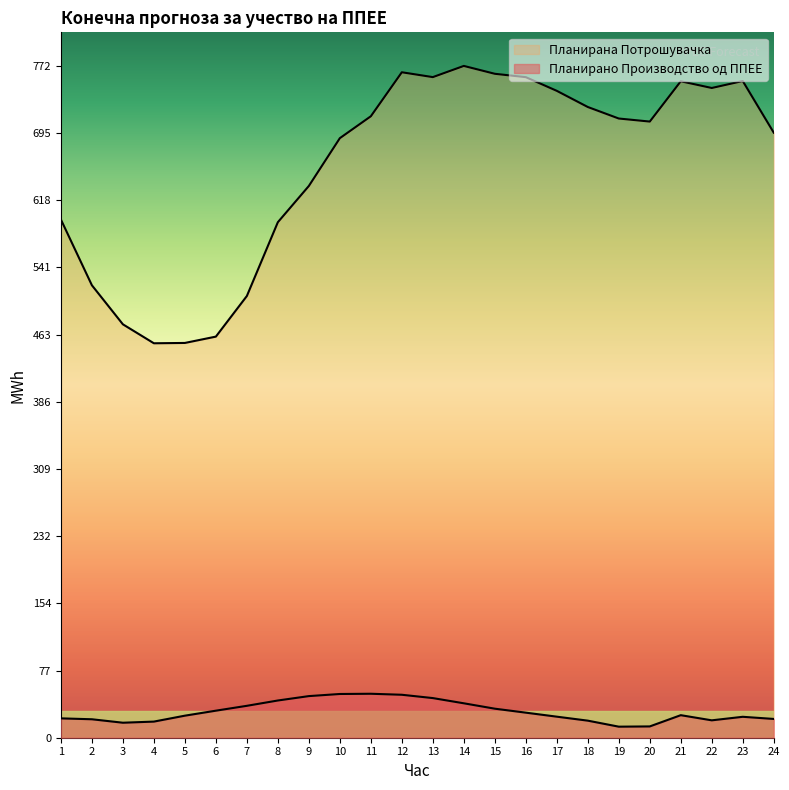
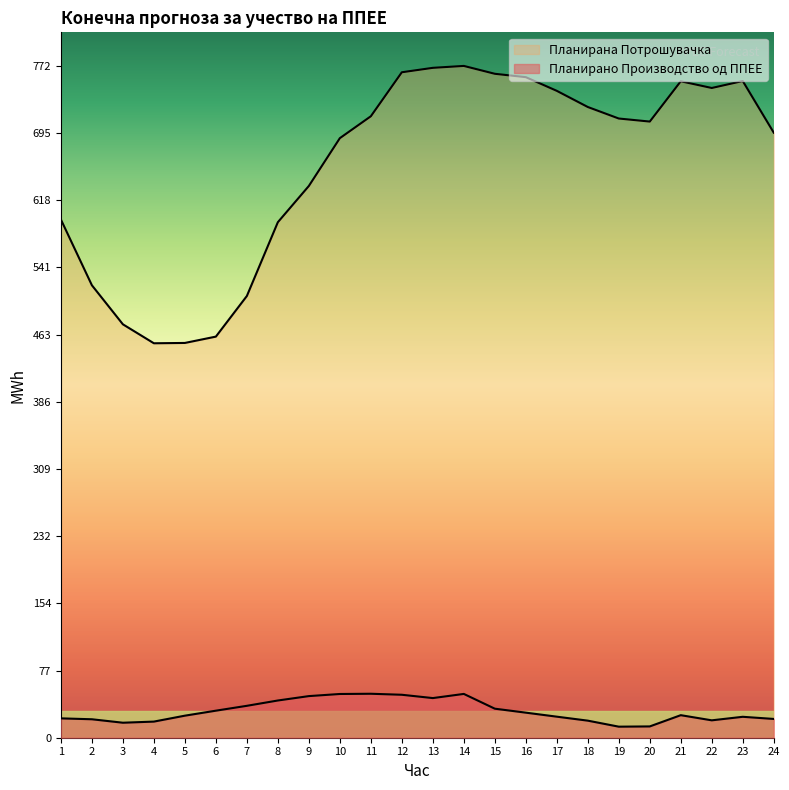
  {
    "Планирана Потрошувачка": {
      "1": 600,
      "2": 520,
      "3": 480,
      "4": 450,
      "5": 450,
      "6": 460,
      "7": 510,
      "8": 590,
      "9": 630,
      "10": 690,
      "11": 710,
      "12": 770,
-     "13": 760,
+     "13": 770,
      "14": 770,
      "15": 760,
      "17": 740,
      "18": 730,
      "19": 710,
      "20": 710,
      "21": 750,
      "22": 750,
      "23": 760,
      "24": 700
    },
    "Планирано Производство од ППЕЕ": {
      "6": 30,
      "7": 40,
      "8": 40,
      "9": 50,
      "10": 50,
      "11": 50,
      "12": 50,
      "13": 50,
-     "14": 40,
+     "14": 50,
      "15": 30
    }
  }
